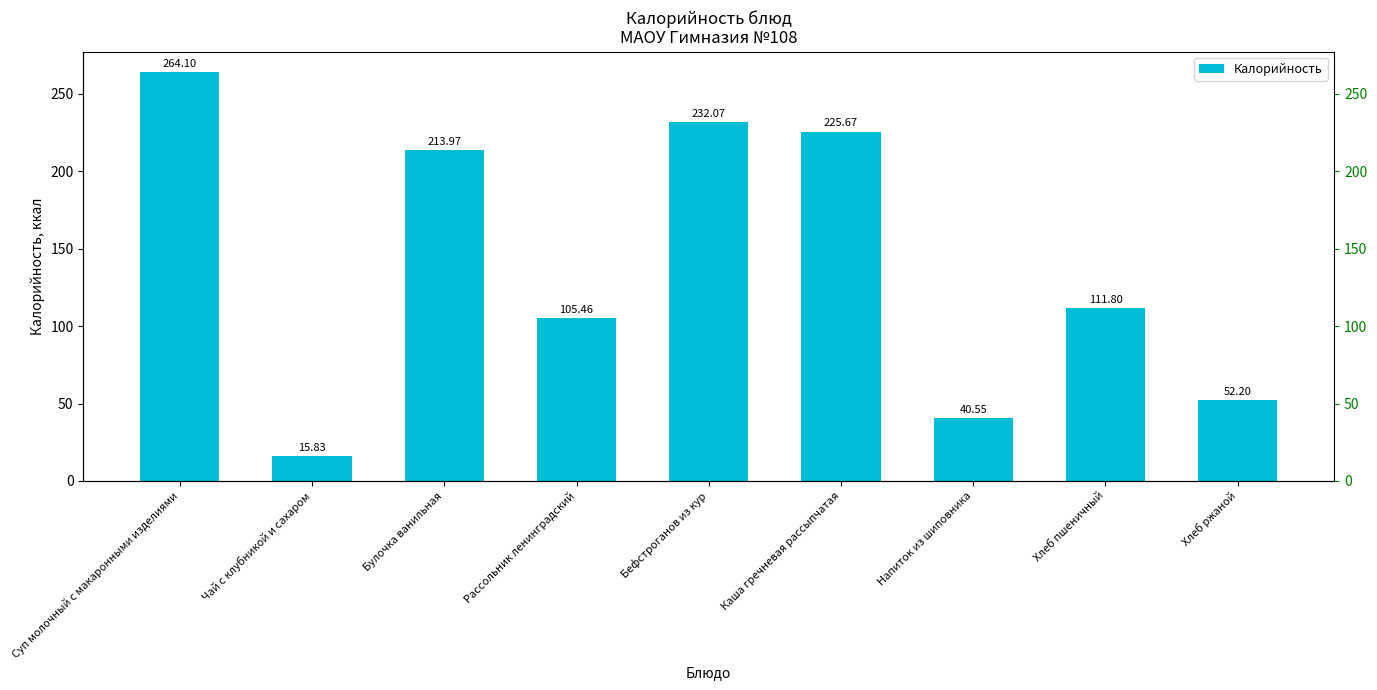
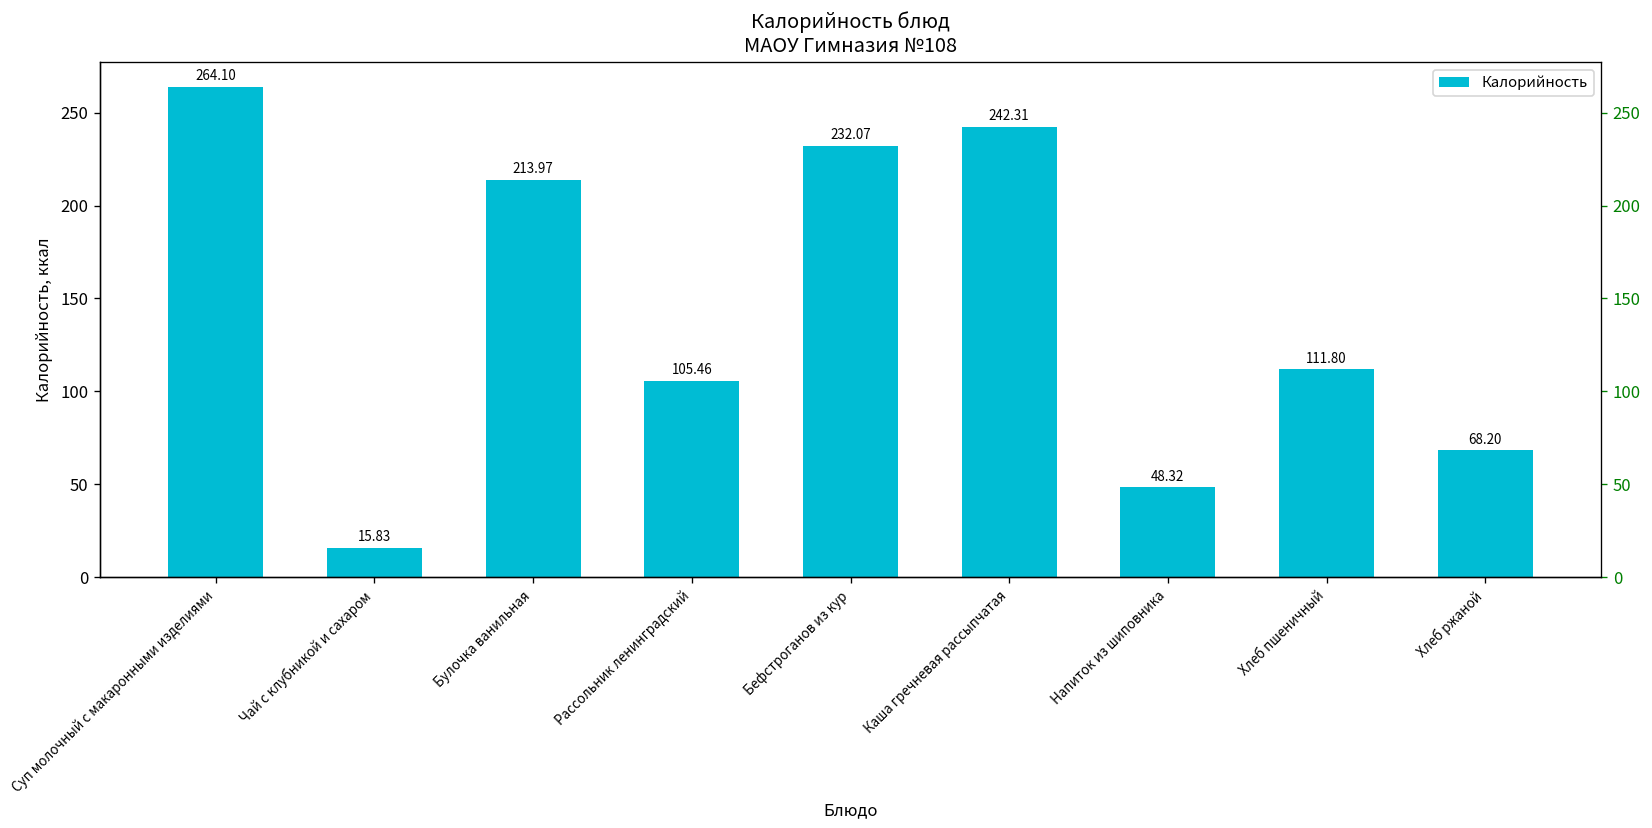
  {
    "Суп молочный с макаронными изделиями": 264.10,
    "Чай с клубникой и сахаром": 15.83,
    "Булочка ванильная": 213.97,
    "Рассольник ленинградский": 105.46,
    "Бефстроганов из кур": 232.07,
-   "Каша гречневая рассыпчатая": 225.67,
-   "Напиток из шиповника": 40.55,
+   "Каша гречневая рассыпчатая": 242.31,
+   "Напиток из шиповника": 48.32,
    "Хлеб пшеничный": 111.80,
-   "Хлеб ржаной": 52.20
+   "Хлеб ржаной": 68.20
  }
